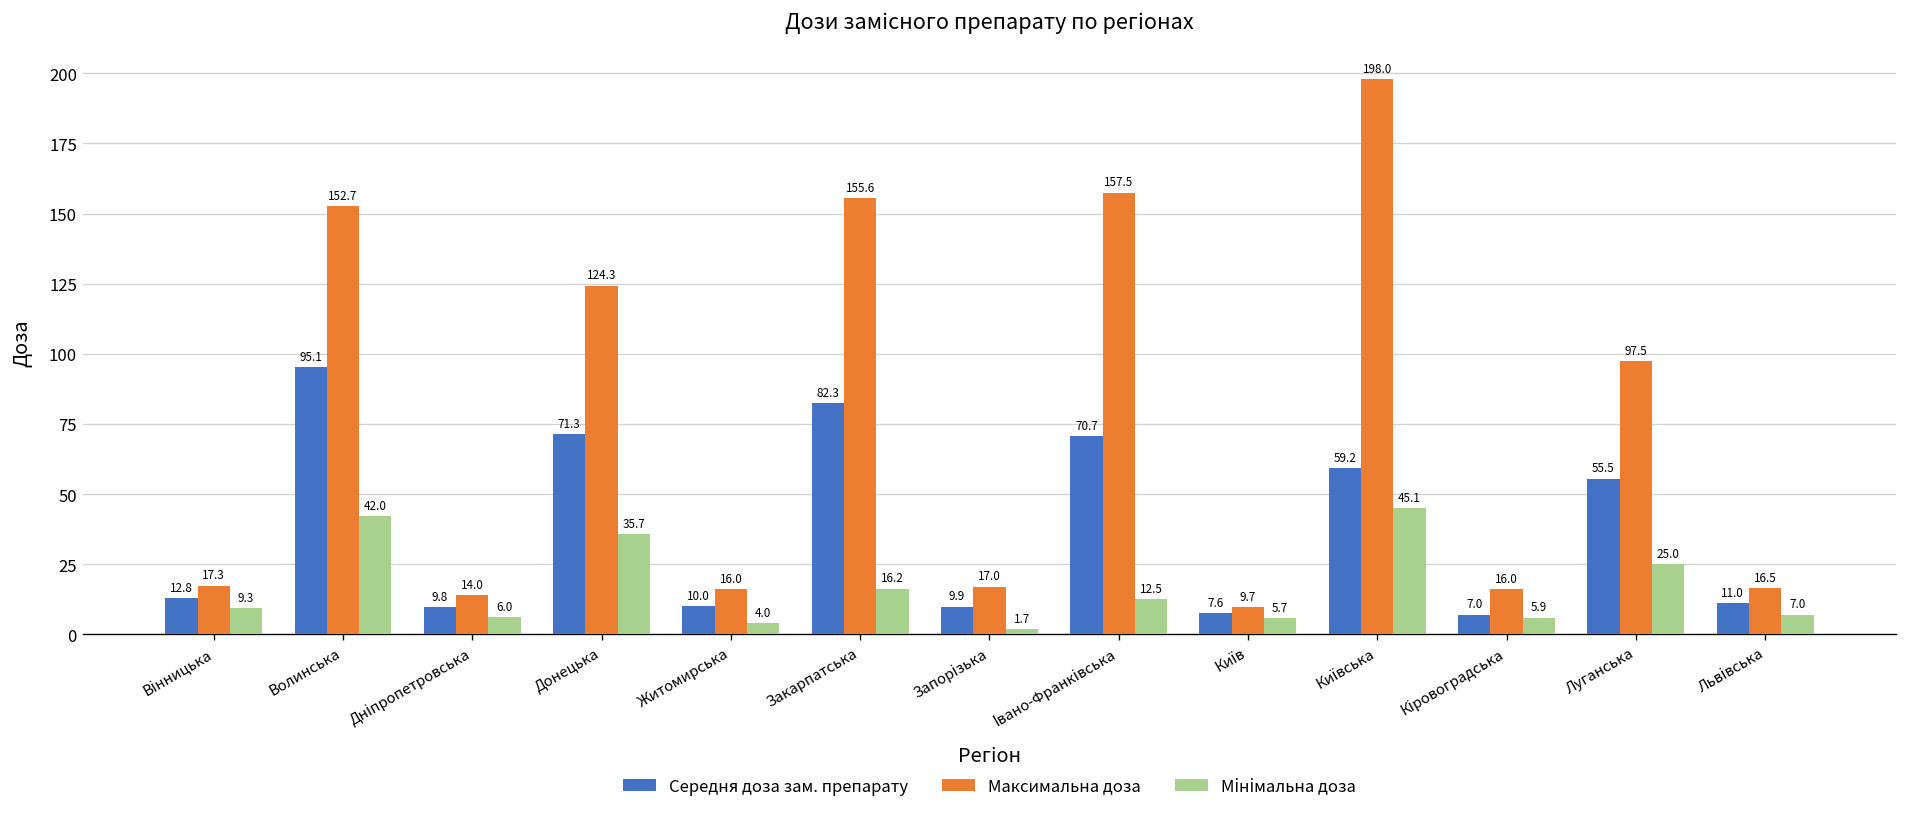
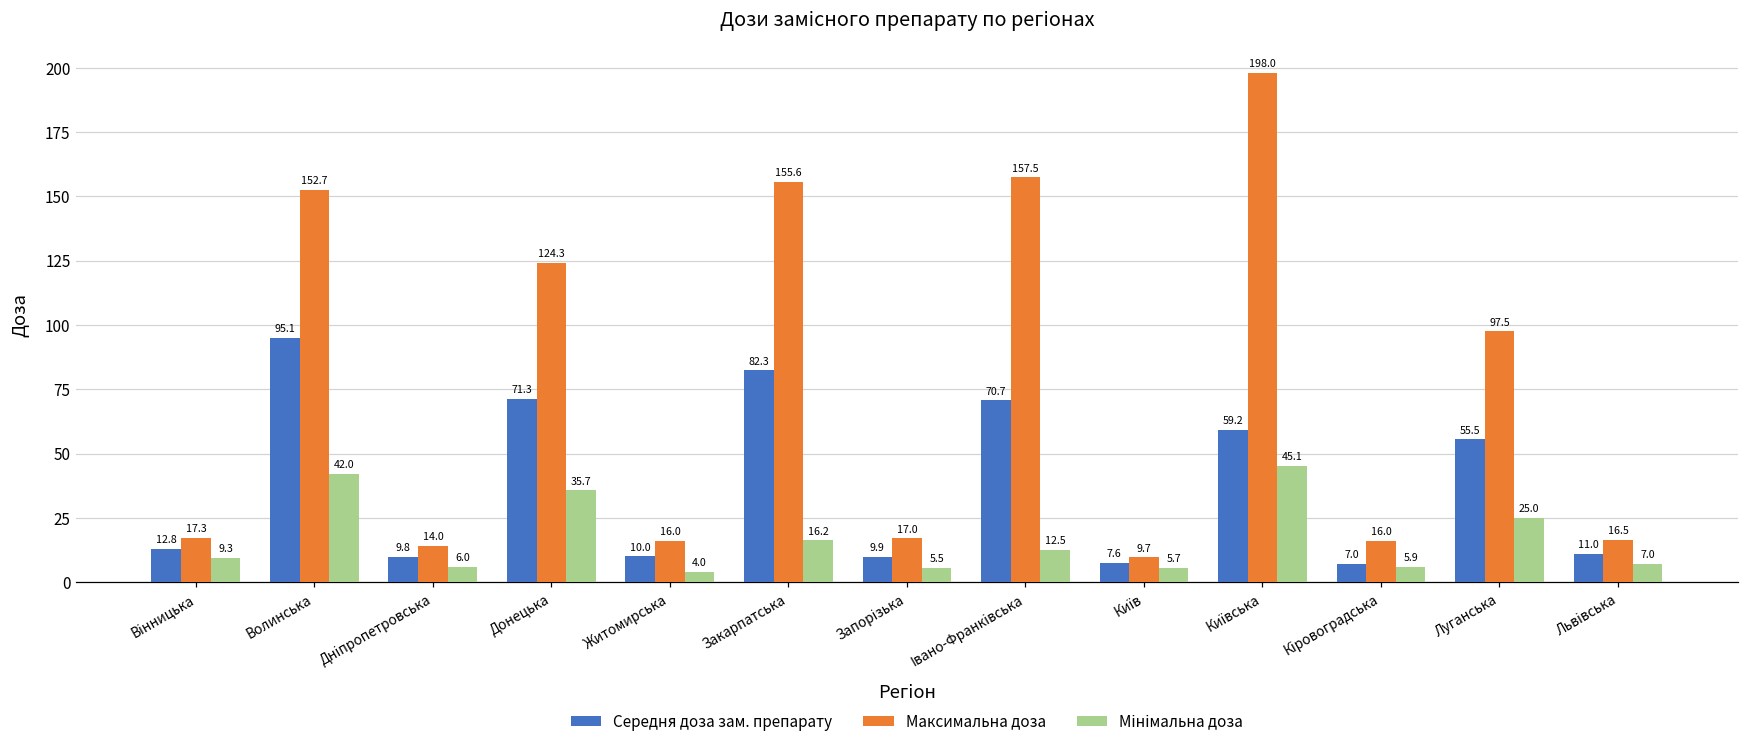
  {
    "Середня доза зам. препарату": {
      "Вінницька": 12.8,
      "Волинська": 95.1,
      "Дніпропетровська": 9.8,
      "Донецька": 71.3,
      "Житомирська": 10.0,
      "Закарпатська": 82.3,
      "Запорізька": 9.9,
      "Івано-Франківська": 70.7,
      "Київ": 7.6,
      "Київська": 59.2,
      "Кіровоградська": 7.0,
      "Луганська": 55.5,
      "Львівська": 11.0
    },
    "Максимальна доза": {
      "Вінницька": 17.3,
      "Волинська": 152.7,
      "Дніпропетровська": 14.0,
      "Донецька": 124.3,
      "Житомирська": 16.0,
      "Закарпатська": 155.6,
      "Запорізька": 17.0,
      "Івано-Франківська": 157.5,
      "Київ": 9.7,
      "Київська": 198.0,
      "Кіровоградська": 16.0,
      "Луганська": 97.5,
      "Львівська": 16.5
    },
    "Мінімальна доза": {
      "Вінницька": 9.3,
      "Волинська": 42.0,
      "Дніпропетровська": 6.0,
      "Донецька": 35.7,
      "Житомирська": 4.0,
      "Закарпатська": 16.2,
-     "Запорізька": 1.7,
+     "Запорізька": 5.5,
      "Івано-Франківська": 12.5,
      "Київ": 5.7,
      "Київська": 45.1,
      "Кіровоградська": 5.9,
      "Луганська": 25.0,
      "Львівська": 7.0
    }
  }
